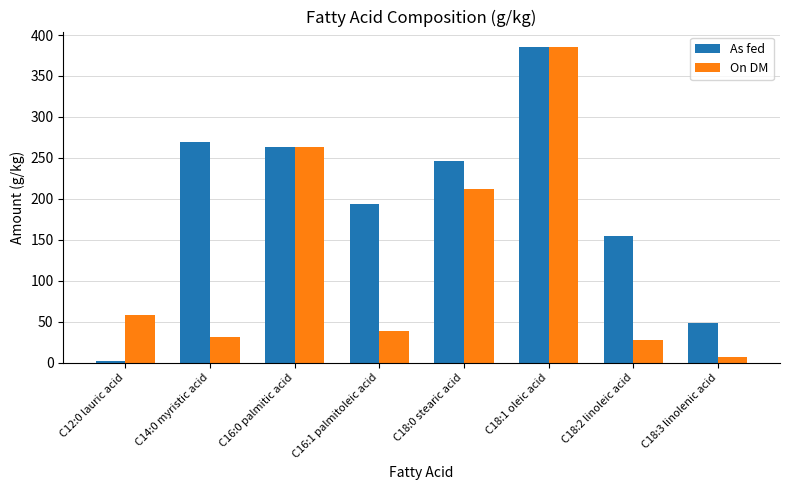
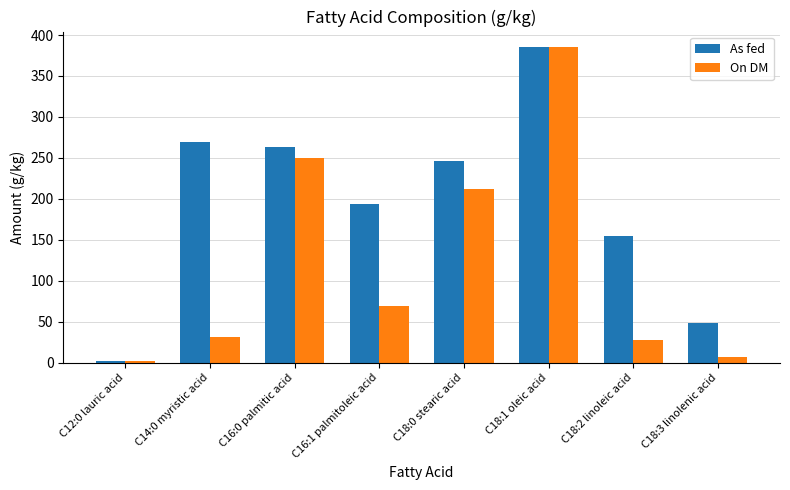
  {
    "As fed": {
      "C14:0 myristic acid": 270,
      "C16:0 palmitic acid": 260,
      "C16:1 palmitoleic acid": 190,
      "C18:0 stearic acid": 250,
      "C18:1 oleic acid": 390,
      "C18:2 linoleic acid": 150,
      "C18:3 linolenic acid": 50
    },
    "On DM": {
-     "C12:0 lauric acid": 60,
+     "C12:0 lauric acid": 0,
      "C14:0 myristic acid": 30,
-     "C16:0 palmitic acid": 260,
-     "C16:1 palmitoleic acid": 40,
+     "C16:0 palmitic acid": 250,
+     "C16:1 palmitoleic acid": 70,
      "C18:0 stearic acid": 210,
      "C18:1 oleic acid": 390,
      "C18:2 linoleic acid": 30,
      "C18:3 linolenic acid": 10
    }
  }
